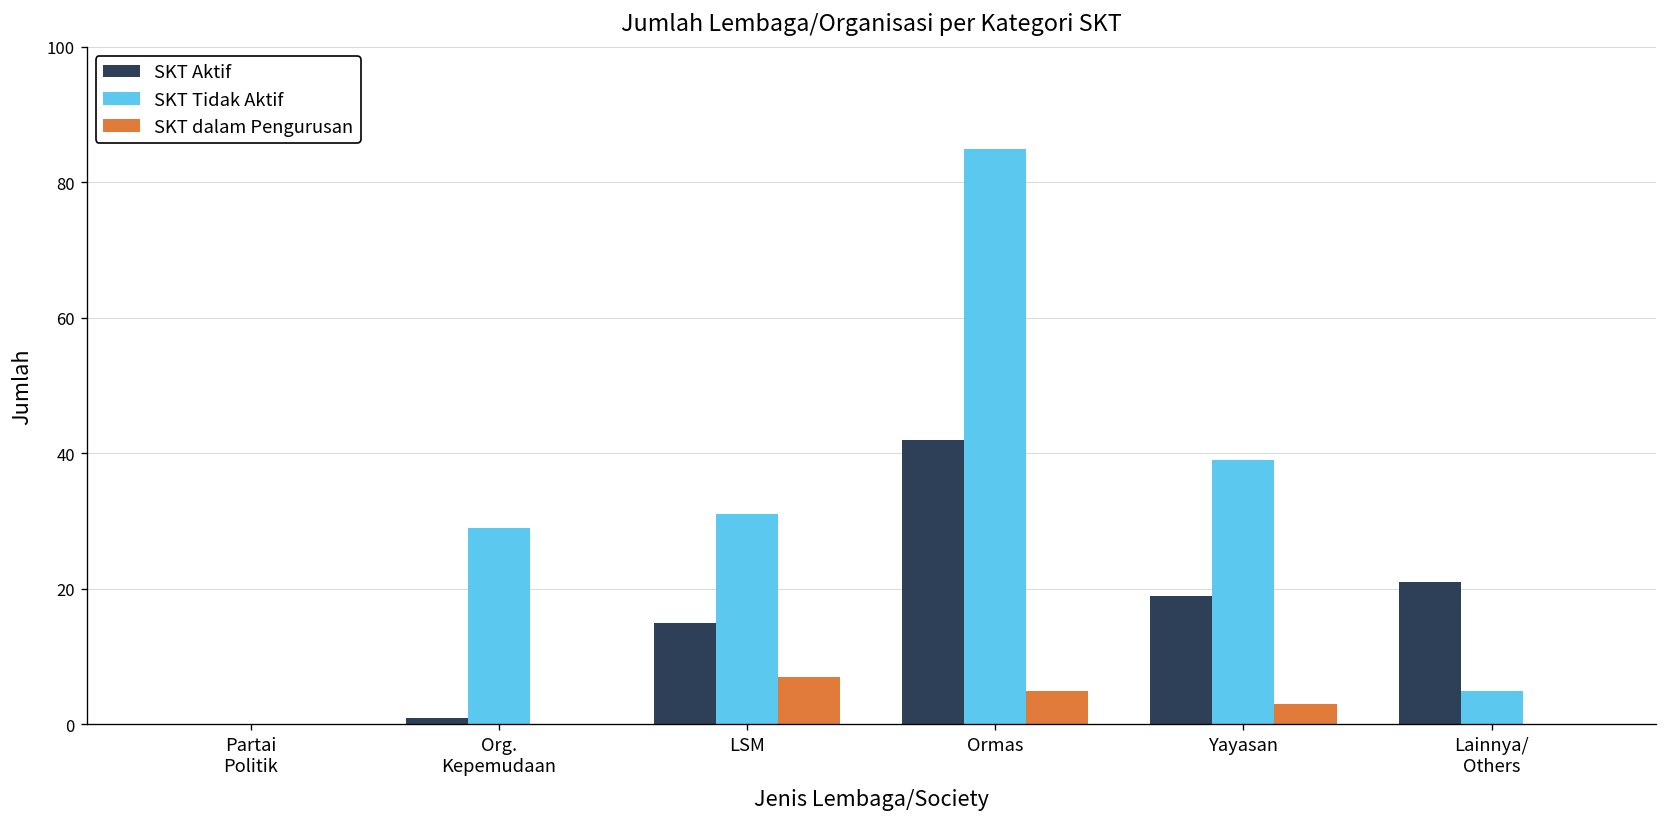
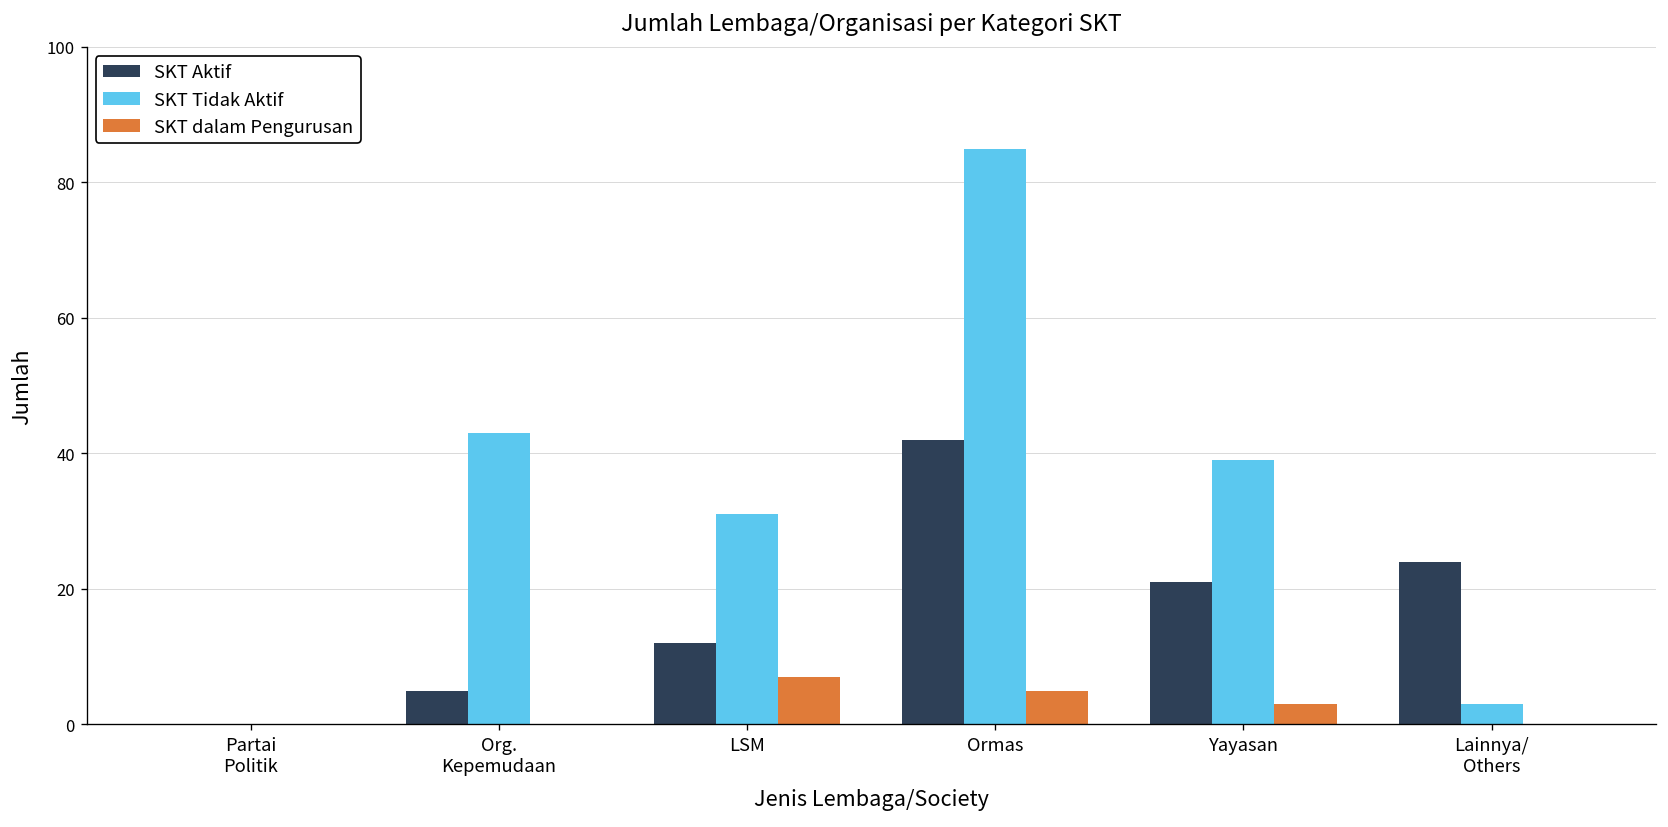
  {
    "SKT Aktif": {
      "Partai Politik": 0,
-     "Org. Kepemudaan": 1,
-     "LSM": 15,
+     "Org. Kepemudaan": 5,
+     "LSM": 12,
      "Ormas": 42,
-     "Yayasan": 19,
-     "Lainnya/ Others": 21
+     "Yayasan": 21,
+     "Lainnya/ Others": 24
    },
    "SKT Tidak Aktif": {
      "Partai Politik": 0,
-     "Org. Kepemudaan": 29,
+     "Org. Kepemudaan": 43,
      "LSM": 31,
      "Ormas": 85,
      "Yayasan": 39,
-     "Lainnya/ Others": 5
+     "Lainnya/ Others": 3
    },
    "SKT dalam Pengurusan": {
      "Partai Politik": 0,
      "Org. Kepemudaan": 0,
      "LSM": 7,
      "Ormas": 5,
      "Yayasan": 3,
      "Lainnya/ Others": 0
    }
  }
